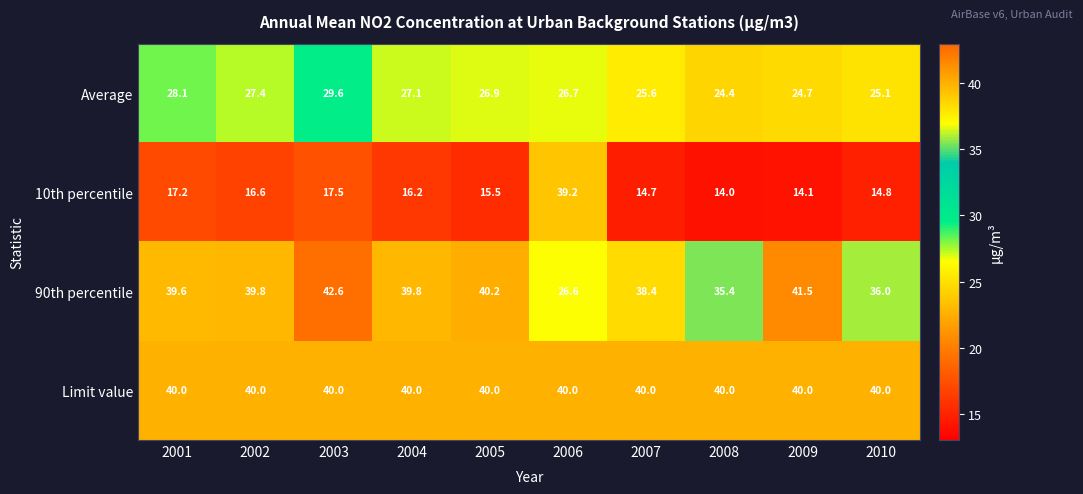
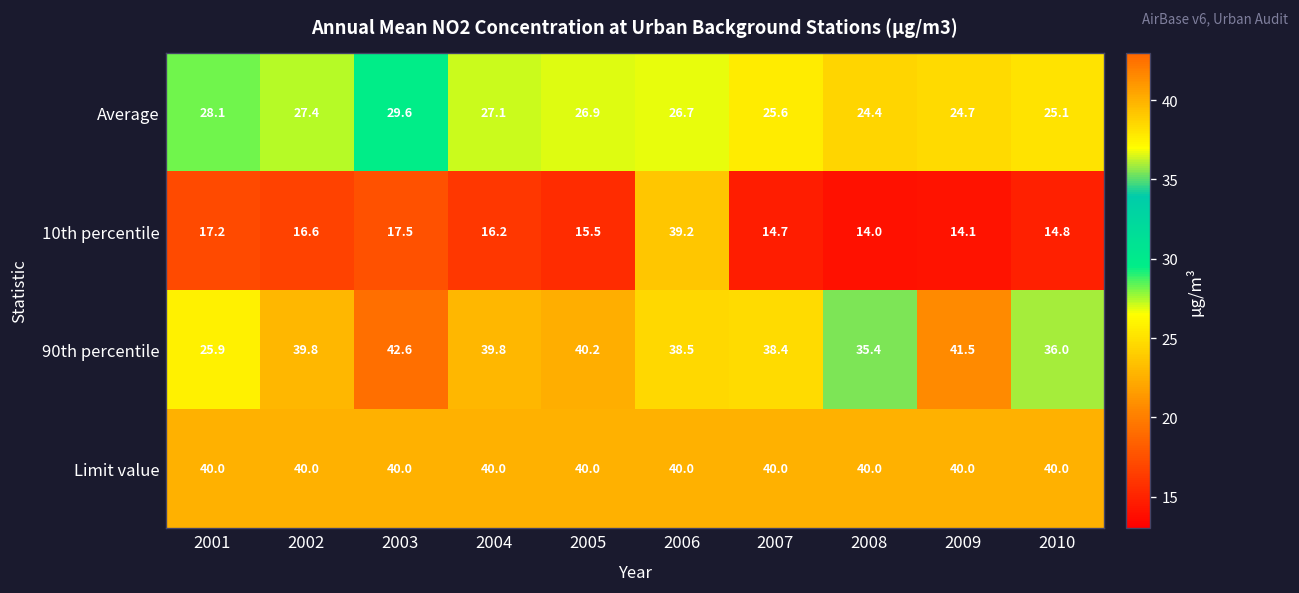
  {
    "Average": {
      "2001": 28.1,
      "2002": 27.4,
      "2003": 29.6,
      "2004": 27.1,
      "2005": 26.9,
      "2006": 26.7,
      "2007": 25.6,
      "2008": 24.4,
      "2009": 24.7,
      "2010": 25.1
    },
    "10th percentile": {
      "2001": 17.2,
      "2002": 16.6,
      "2003": 17.5,
      "2004": 16.2,
      "2005": 15.5,
      "2006": 39.2,
      "2007": 14.7,
      "2008": 14.0,
      "2009": 14.1,
      "2010": 14.8
    },
    "90th percentile": {
-     "2001": 39.6,
+     "2001": 25.9,
      "2002": 39.8,
      "2003": 42.6,
      "2004": 39.8,
      "2005": 40.2,
-     "2006": 26.6,
+     "2006": 38.5,
      "2007": 38.4,
      "2008": 35.4,
      "2009": 41.5,
      "2010": 36.0
    },
    "Limit value": {
      "2001": 40.0,
      "2002": 40.0,
      "2003": 40.0,
      "2004": 40.0,
      "2005": 40.0,
      "2006": 40.0,
      "2007": 40.0,
      "2008": 40.0,
      "2009": 40.0,
      "2010": 40.0
    }
  }
